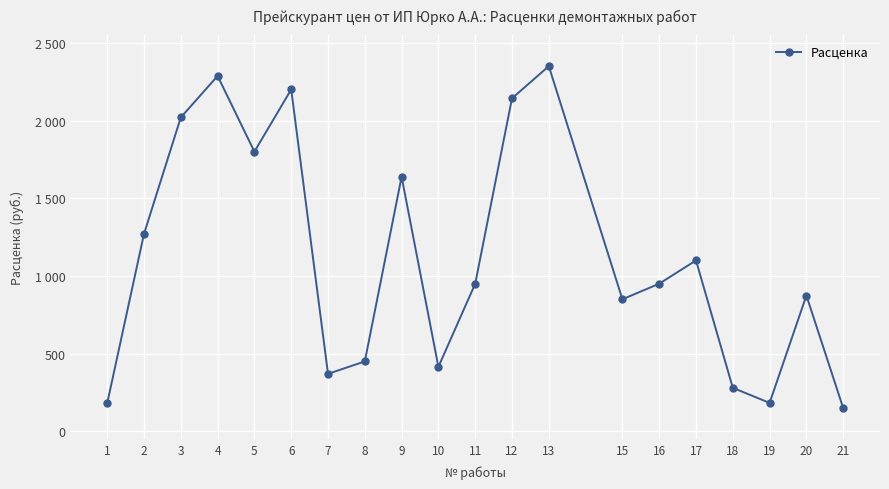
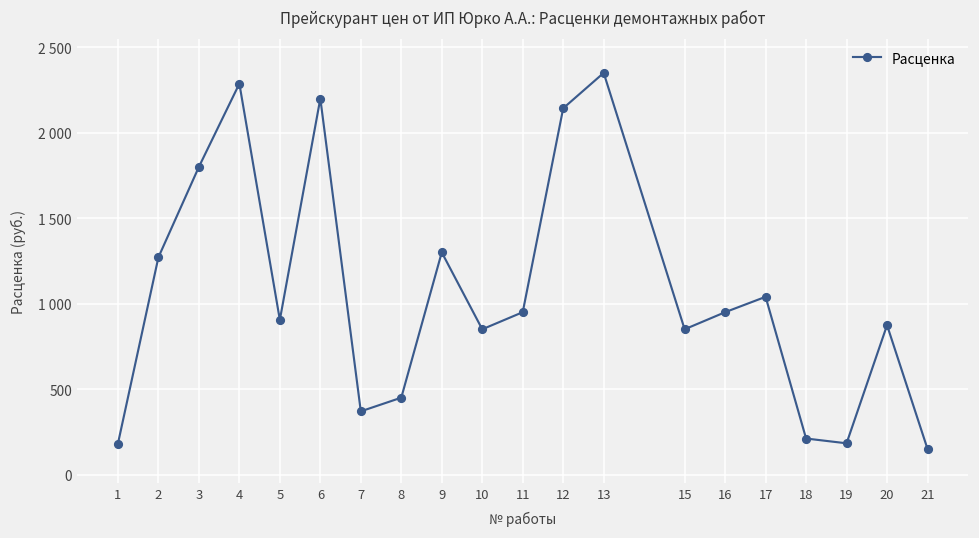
  {
    "1": 180,
    "2": 1270,
-   "3": 2020,
+   "3": 1800,
    "4": 2290,
-   "5": 1800,
+   "5": 910,
    "6": 2200,
    "7": 370,
    "8": 450,
-   "9": 1640,
-   "10": 420,
+   "9": 1300,
+   "10": 850,
    "11": 950,
    "12": 2140,
    "13": 2350,
    "15": 850,
    "16": 950,
-   "17": 1100,
-   "18": 280,
+   "17": 1040,
+   "18": 210,
    "19": 180,
    "20": 870,
    "21": 150
  }
